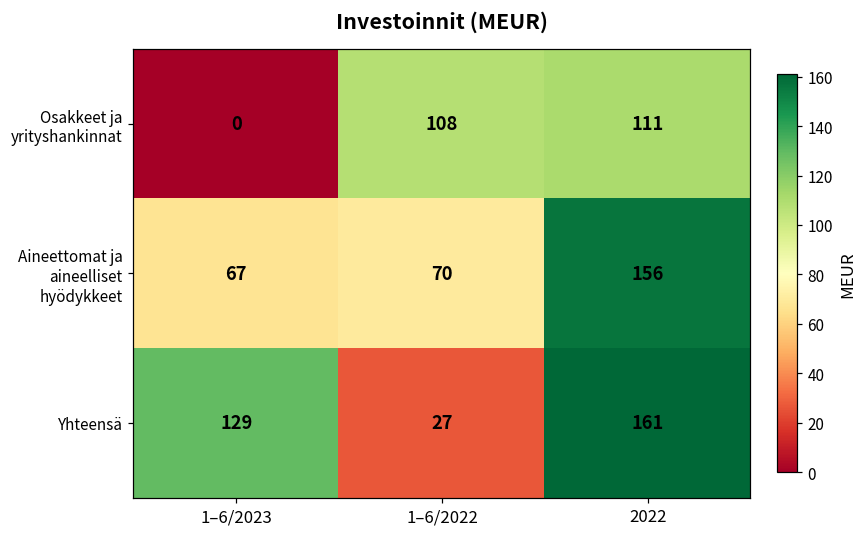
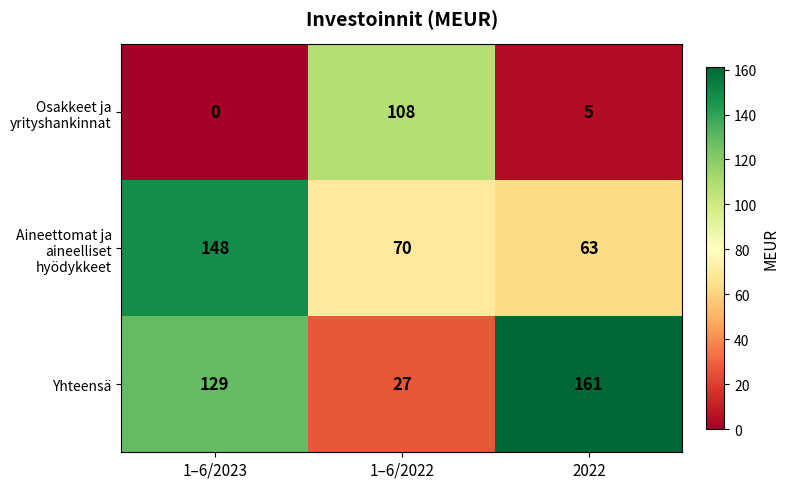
  {
    "Osakkeet ja yrityshankinnat": {
      "1–6/2023": 0,
      "1–6/2022": 108,
-     "2022": 111
+     "2022": 5
    },
    "Aineettomat ja aineelliset hyödykkeet": {
-     "1–6/2023": 67,
+     "1–6/2023": 148,
      "1–6/2022": 70,
-     "2022": 156
+     "2022": 63
    },
    "Yhteensä": {
      "1–6/2023": 129,
      "1–6/2022": 27,
      "2022": 161
    }
  }
